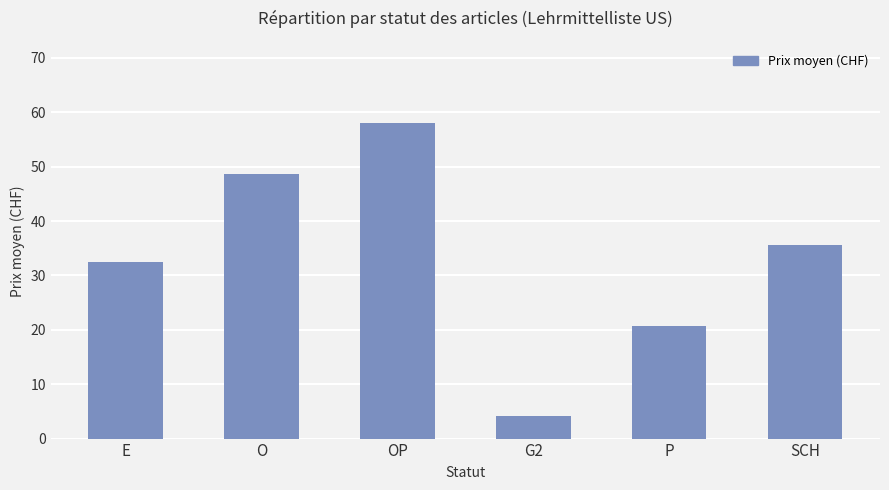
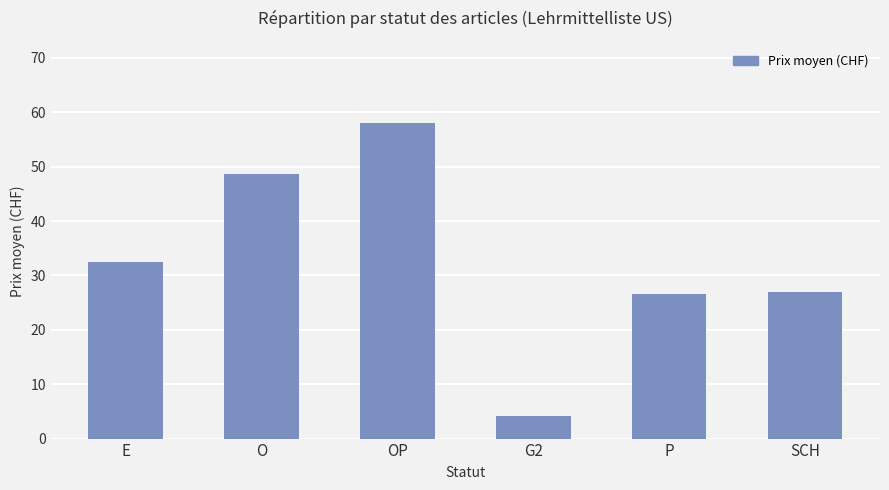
  {
    "E": 32,
    "O": 49,
    "OP": 58,
    "G2": 4,
-   "P": 21,
-   "SCH": 36
+   "P": 27,
+   "SCH": 27
  }
